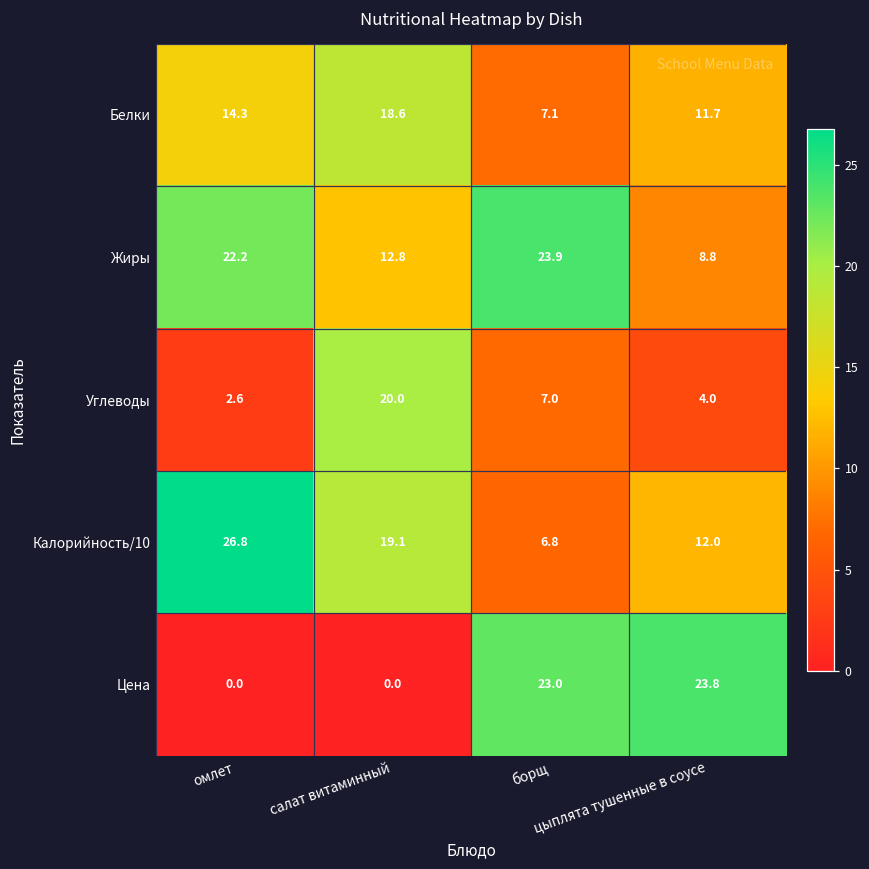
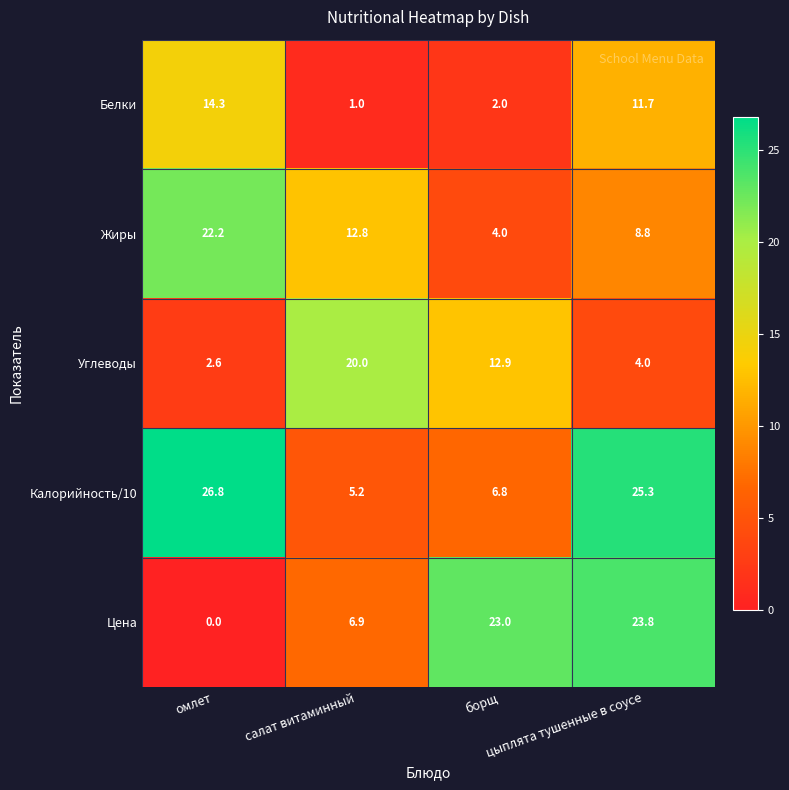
  {
    "Белки": {
      "омлет": 14.3,
-     "салат витаминный": 18.6,
-     "борщ": 7.1
+     "салат витаминный": 1.0,
+     "борщ": 2.0
    },
    "Жиры": {
      "омлет": 22.2,
      "салат витаминный": 12.8,
-     "борщ": 23.9,
+     "борщ": 4.0,
      "цыплята тушенные в соусе": 8.8
    },
    "Углеводы": {
      "омлет": 2.6,
      "салат витаминный": 20.0,
-     "борщ": 7.0,
+     "борщ": 12.9,
      "цыплята тушенные в соусе": 4.0
    },
    "Калорийность/10": {
      "омлет": 26.8,
-     "салат витаминный": 19.1,
+     "салат витаминный": 5.2,
      "борщ": 6.8,
-     "цыплята тушенные в соусе": 12.0
+     "цыплята тушенные в соусе": 25.3
    },
    "Цена": {
      "омлет": 0.0,
-     "салат витаминный": 0.0,
+     "салат витаминный": 6.9,
      "борщ": 23.0,
      "цыплята тушенные в соусе": 23.8
    }
  }
